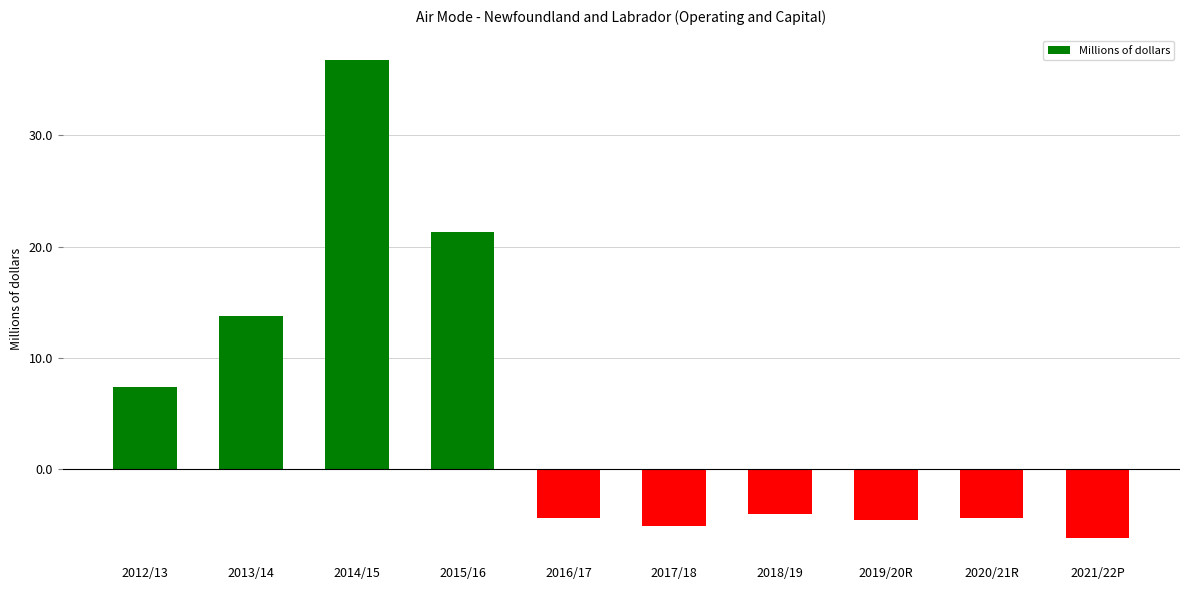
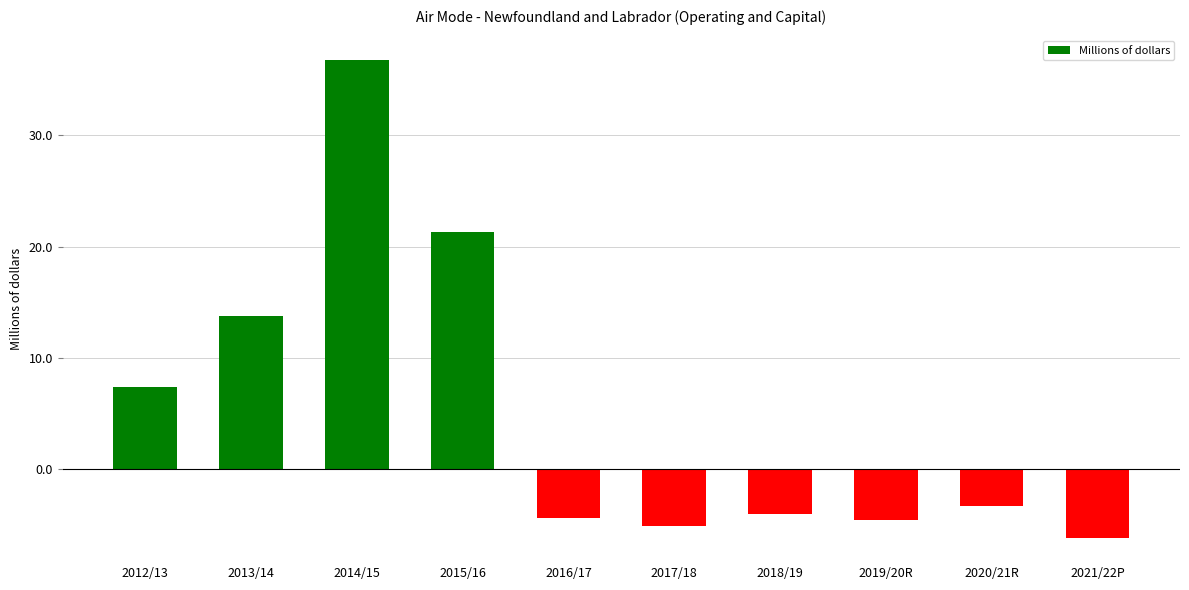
  {
    "2012/13": 7.4,
    "2013/14": 13.8,
    "2014/15": 36.8,
    "2015/16": 21.3,
    "2016/17": -4.4,
    "2017/18": -5.1,
    "2018/19": -4.0,
    "2019/20R": -4.6,
-   "2020/21R": -4.4,
+   "2020/21R": -3.3,
    "2021/22P": -6.2
  }
